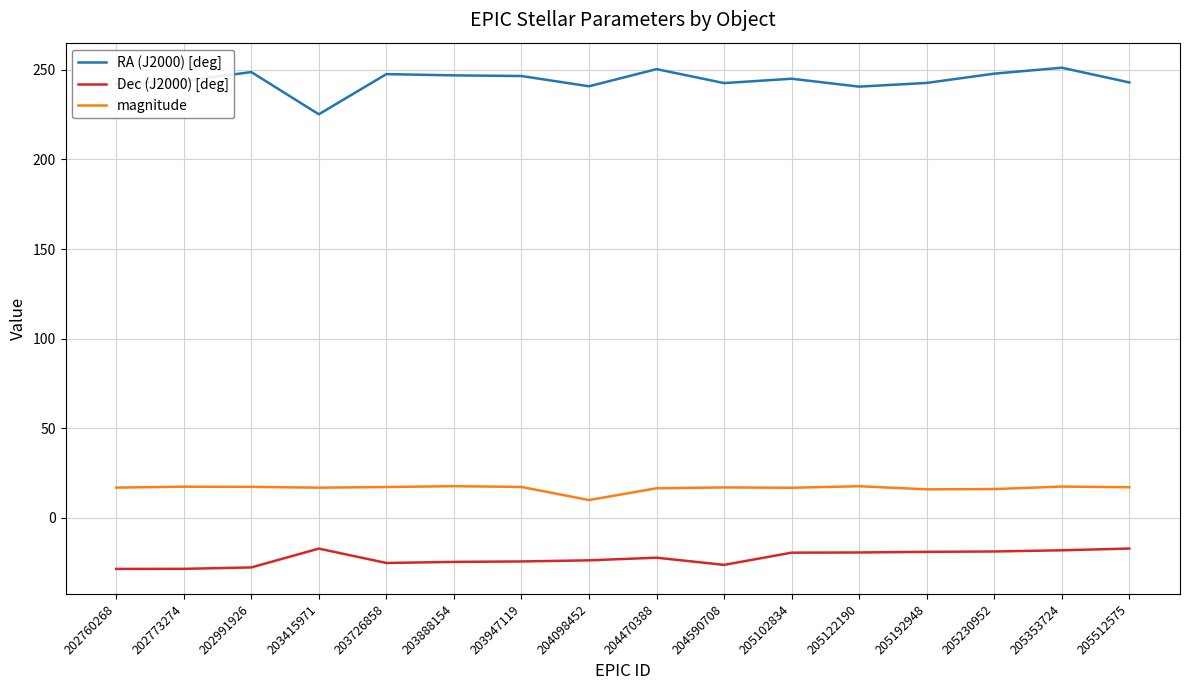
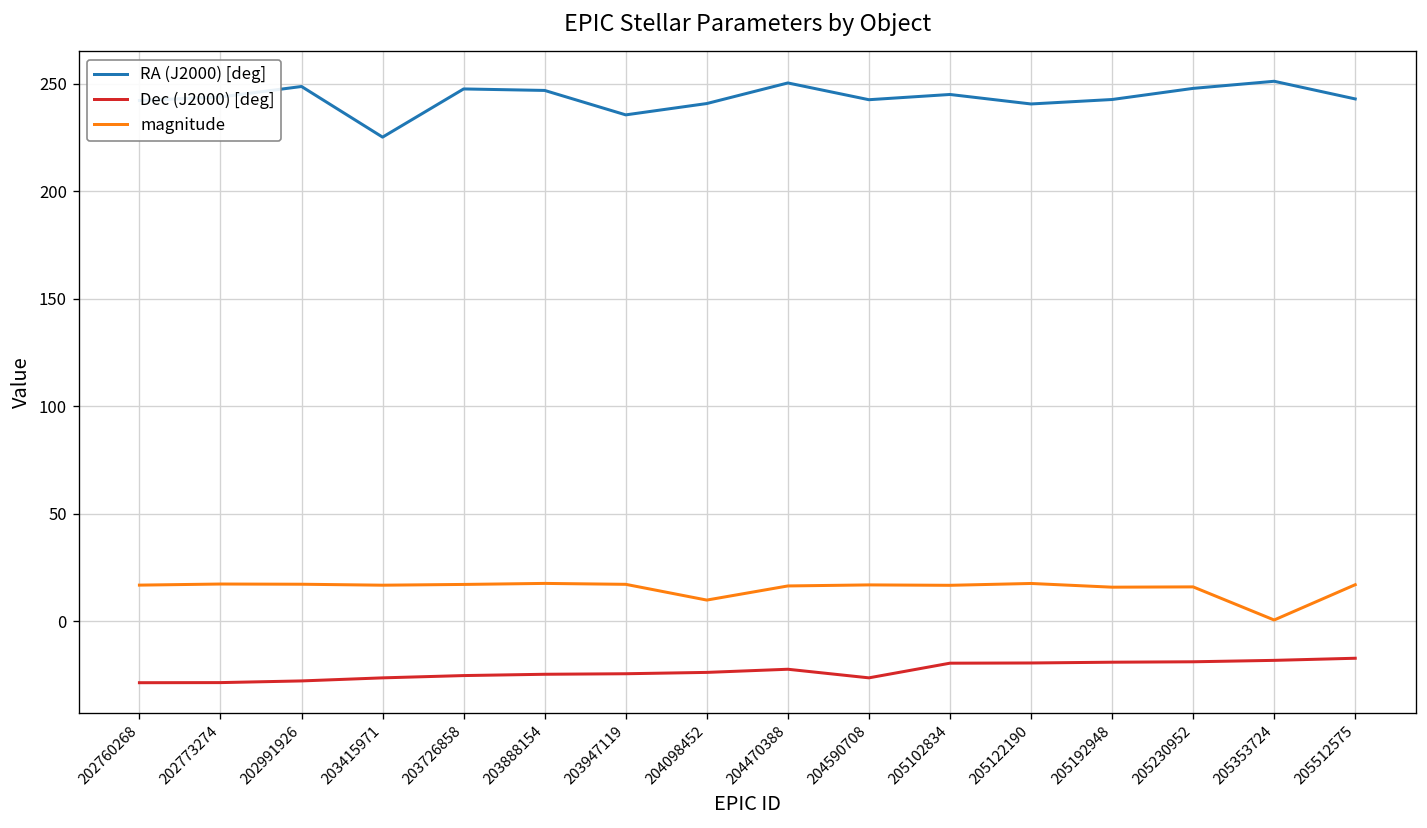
  {
    "RA (J2000) [deg]": {
      "202991926": 249,
      "203415971": 225,
      "203726858": 248,
      "203888154": 247,
-     "203947119": 247,
+     "203947119": 236,
      "204098452": 241,
      "204470388": 250,
      "204590708": 243,
      "205102834": 245,
      "205122190": 241,
      "205192948": 243,
      "205230952": 248,
      "205353724": 251,
      "205512575": 243
    },
    "Dec (J2000) [deg]": {
      "202760268": -28,
      "202773274": -28,
      "202991926": -28,
-     "203415971": -17,
+     "203415971": -26,
      "203726858": -25,
      "203888154": -25,
      "203947119": -24,
      "204098452": -24,
      "204470388": -22,
      "204590708": -26,
      "205102834": -19,
      "205122190": -19,
      "205192948": -19,
      "205230952": -19,
      "205353724": -18,
      "205512575": -17
    },
    "magnitude": {
      "202760268": 17,
      "202773274": 17,
      "202991926": 17,
      "203415971": 17,
      "203726858": 17,
      "203888154": 18,
      "203947119": 17,
      "204098452": 10,
      "204470388": 17,
      "204590708": 17,
      "205102834": 17,
      "205122190": 18,
      "205192948": 16,
      "205230952": 16,
-     "205353724": 17,
+     "205353724": 1,
      "205512575": 17
    }
  }
